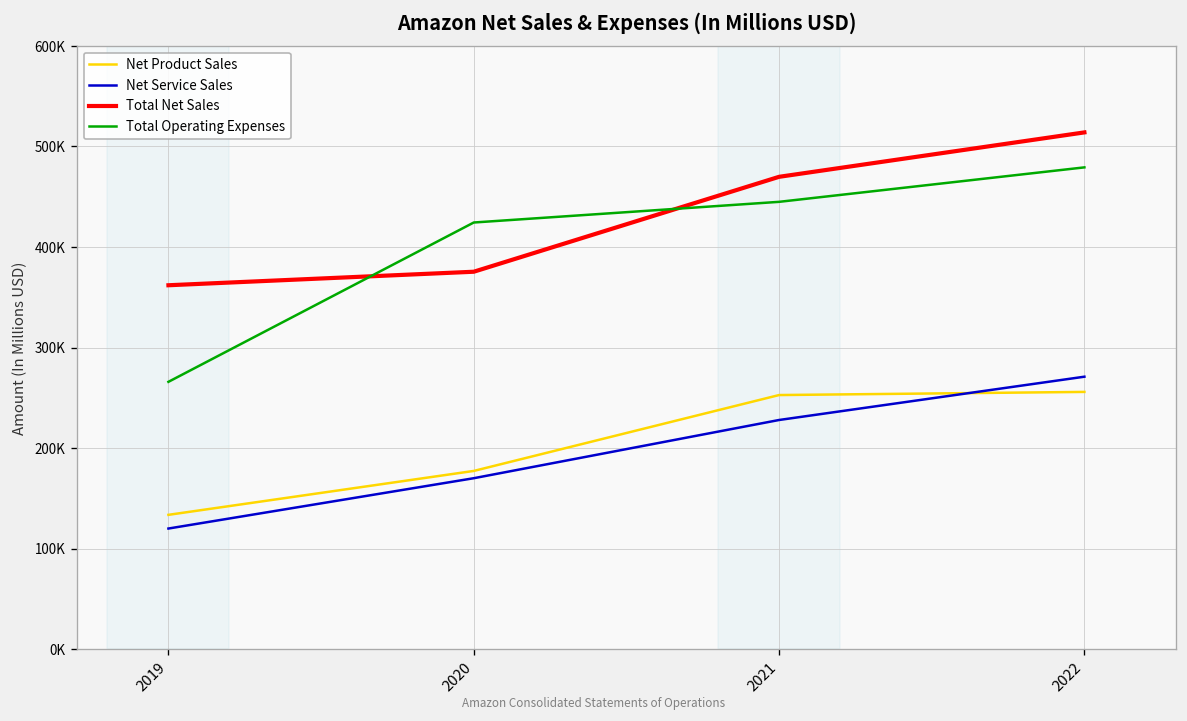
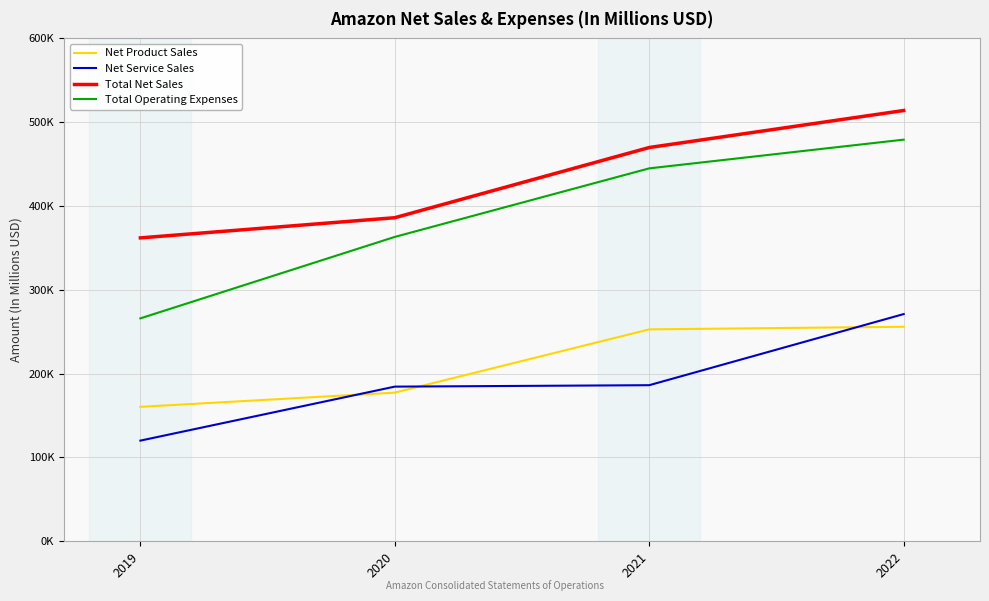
  {
    "Net Product Sales": {
-     "2019": 130000,
+     "2019": 160000,
      "2020": 180000,
      "2021": 250000,
      "2022": 260000
    },
    "Net Service Sales": {
      "2019": 120000,
-     "2020": 170000,
-     "2021": 230000,
+     "2020": 180000,
+     "2021": 190000,
      "2022": 270000
    },
    "Total Net Sales": {
      "2019": 360000,
-     "2020": 380000,
+     "2020": 390000,
      "2021": 470000,
      "2022": 510000
    },
    "Total Operating Expenses": {
      "2019": 270000,
-     "2020": 420000,
+     "2020": 360000,
      "2021": 440000,
      "2022": 480000
    }
  }
